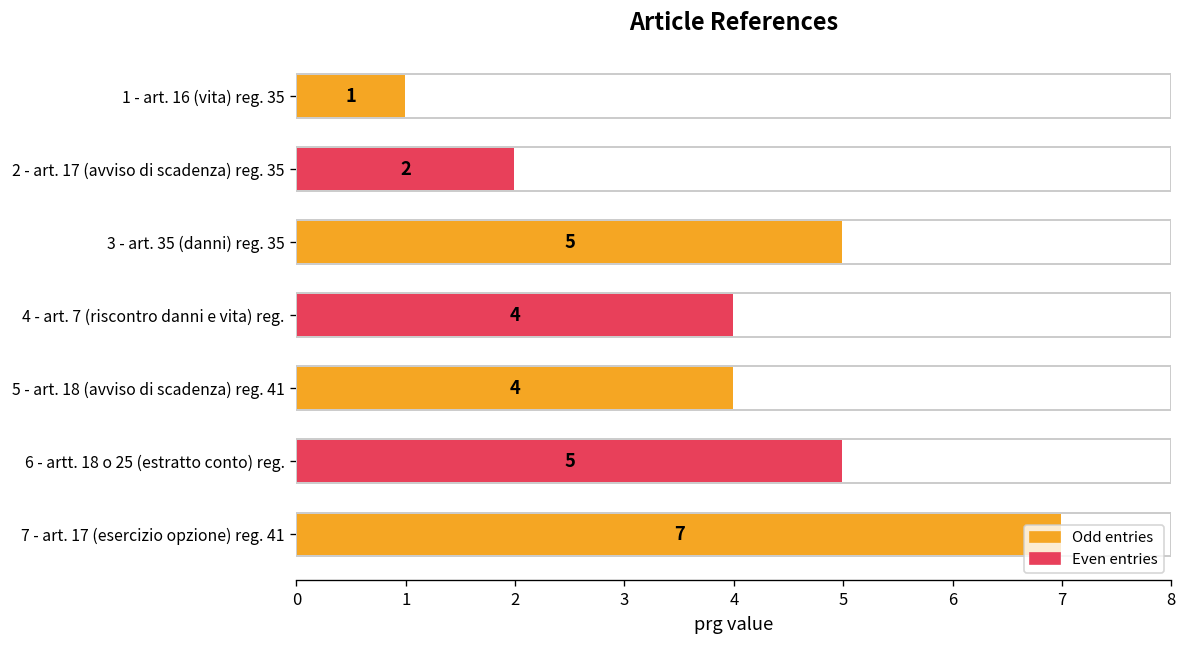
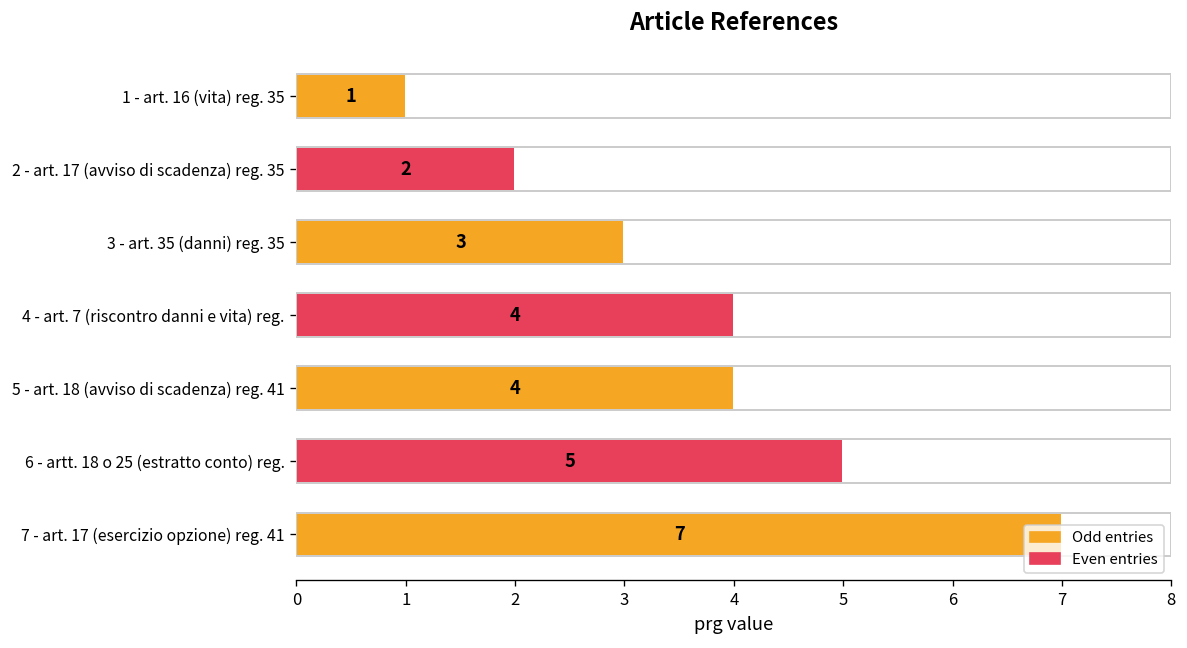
  {
    "1 - art. 16 (vita) reg. 35": 1,
    "2 - art. 17 (avviso di scadenza) reg. 35": 2,
-   "3 - art. 35 (danni) reg. 35": 5,
+   "3 - art. 35 (danni) reg. 35": 3,
    "4 - art. 7 (riscontro danni e vita) reg.": 4,
    "5 - art. 18 (avviso di scadenza) reg. 41": 4,
    "6 - artt. 18 o 25 (estratto conto) reg.": 5
  }
